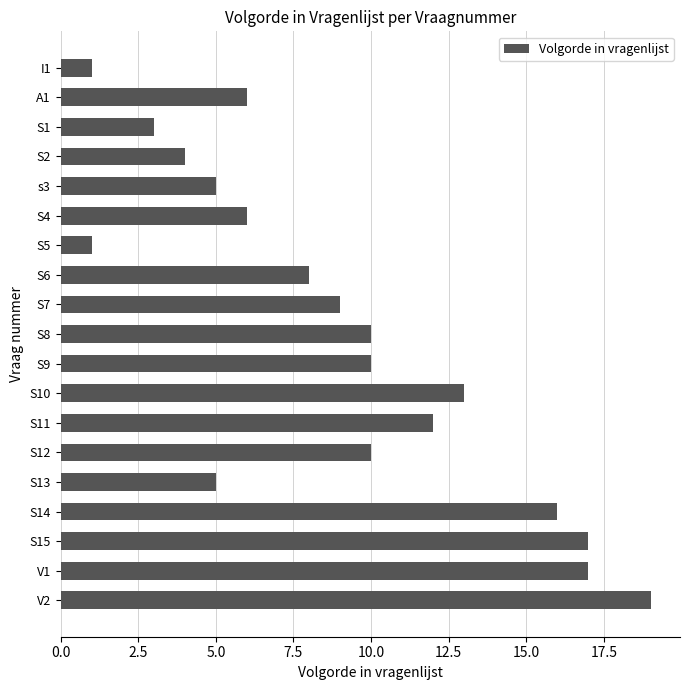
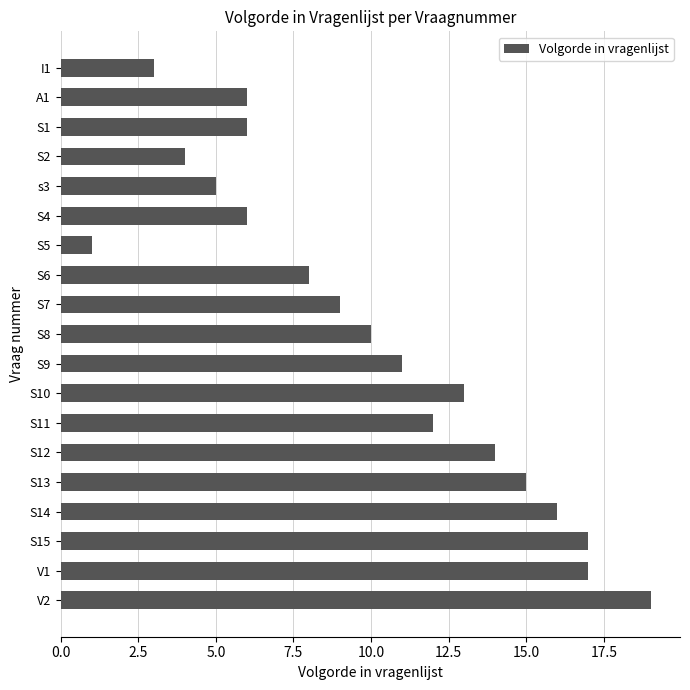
  {
-   "I1": 1,
+   "I1": 3,
    "A1": 6,
-   "S1": 3,
+   "S1": 6,
    "S2": 4,
    "s3": 5,
    "S4": 6,
    "S5": 1,
    "S6": 8,
    "S7": 9,
    "S8": 10,
-   "S9": 10,
+   "S9": 11,
    "S10": 13,
    "S11": 12,
-   "S12": 10,
-   "S13": 5,
+   "S12": 14,
+   "S13": 15,
    "S14": 16,
    "S15": 17,
    "V1": 17,
    "V2": 19
  }
